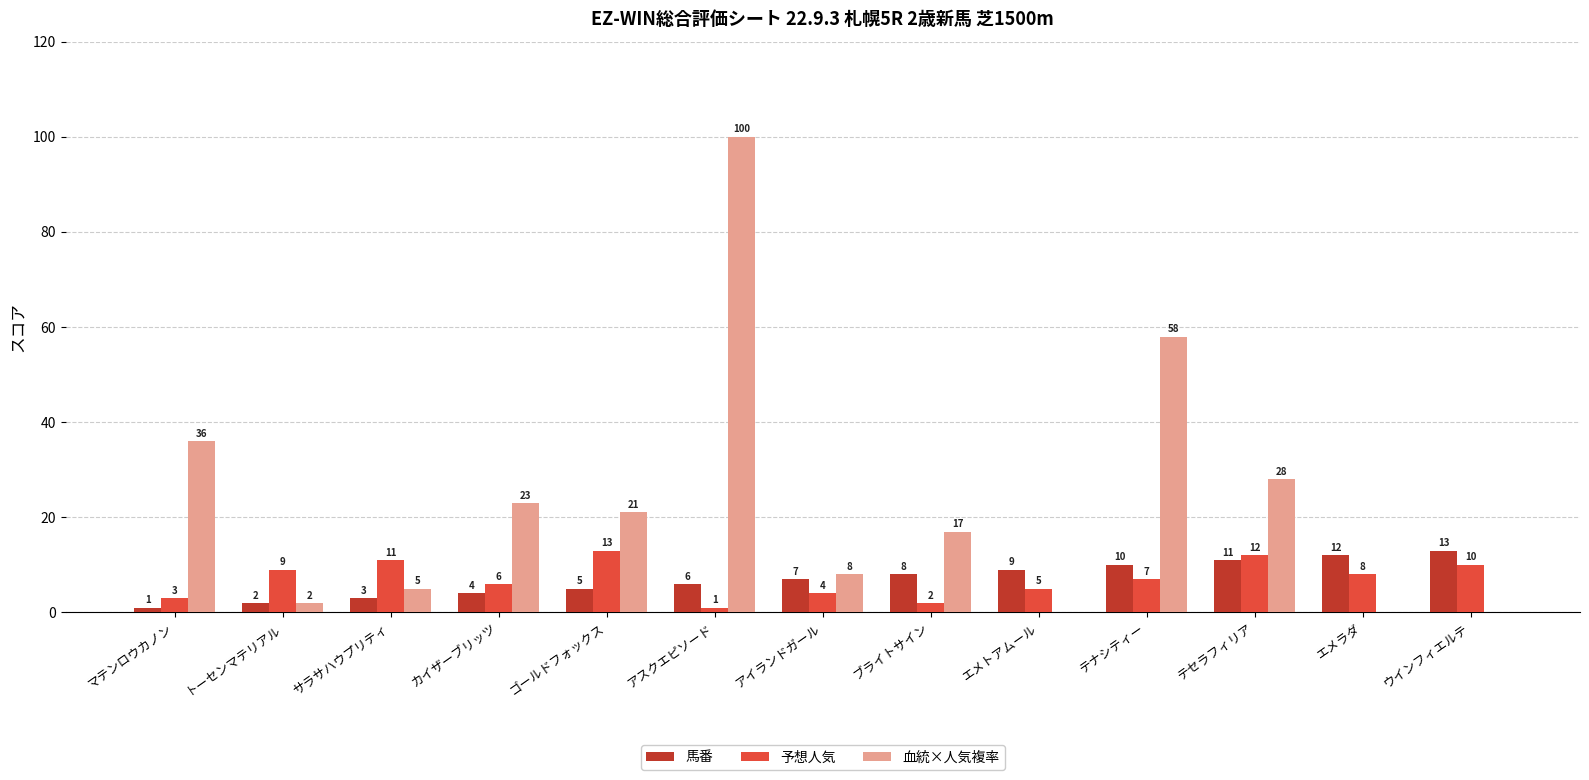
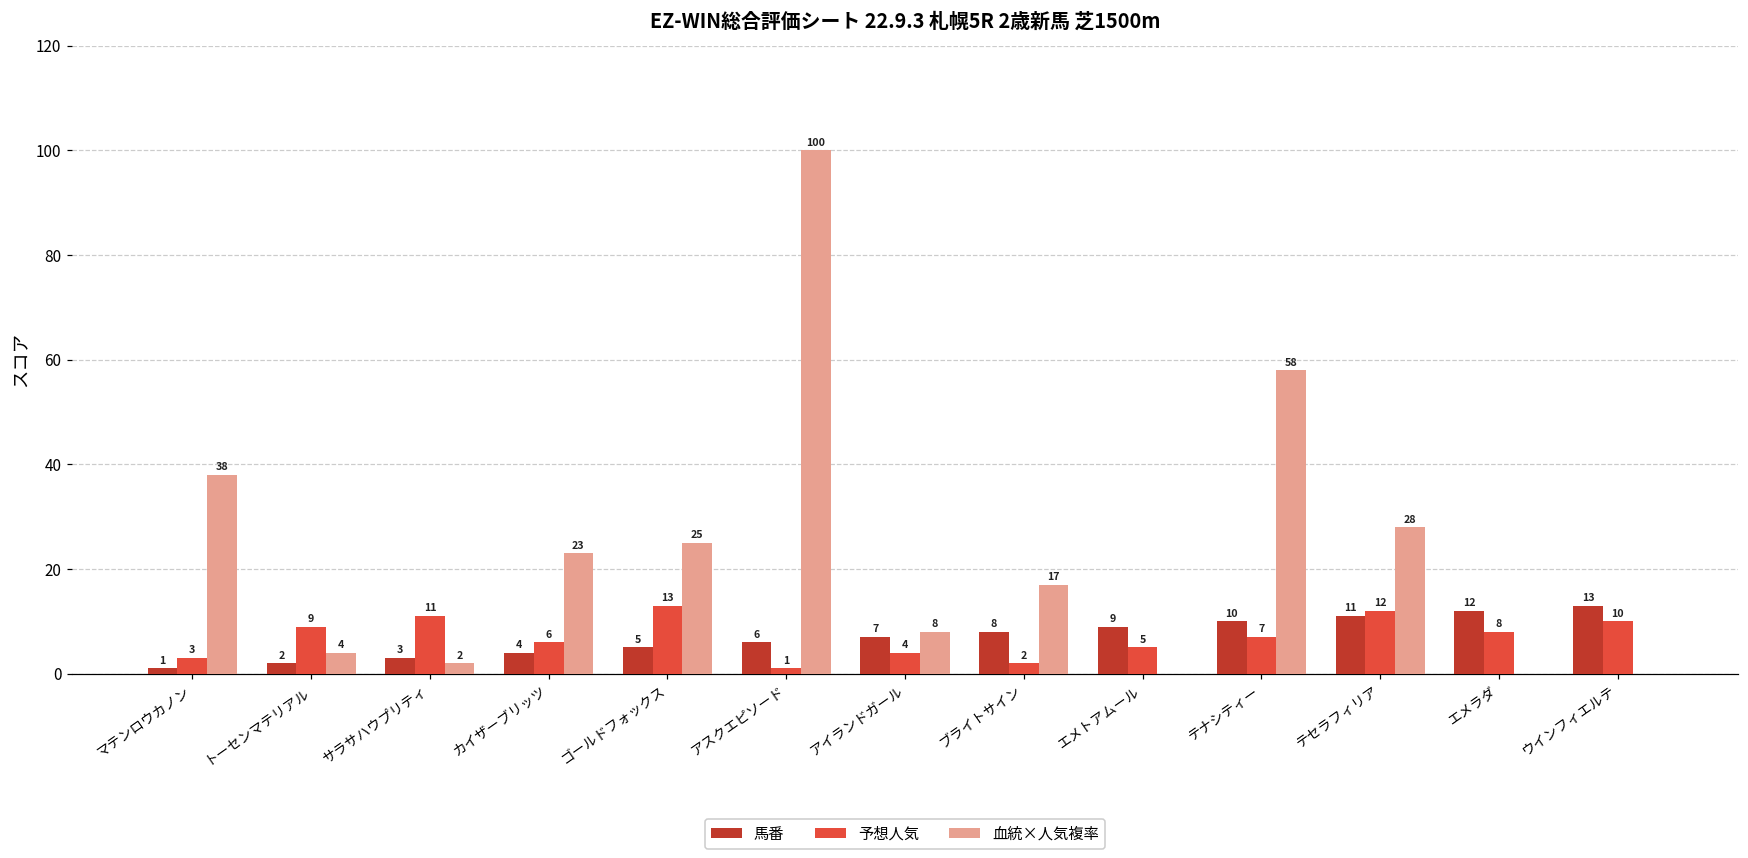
  {
    "血統×人気複率": {
-     "マテンロウカノン": 36,
-     "トーセンマテリアル": 2,
-     "サラサハウプリティ": 5,
+     "マテンロウカノン": 38,
+     "トーセンマテリアル": 4,
+     "サラサハウプリティ": 2,
      "カイザーブリッツ": 23,
-     "ゴールドフォックス": 21,
+     "ゴールドフォックス": 25,
      "アスクエピソード": 100,
      "アイランドガール": 8,
      "ブライトサイン": 17,
      "テナシティー": 58,
      "テセラフィリア": 28
    }
  }
